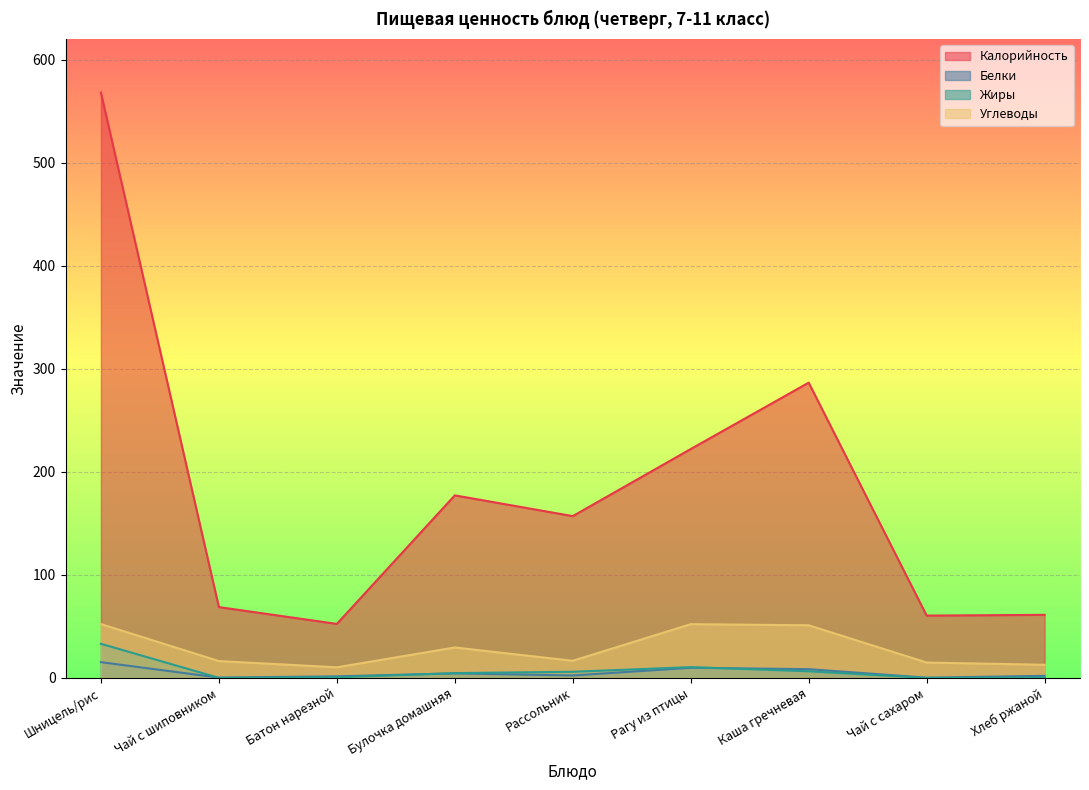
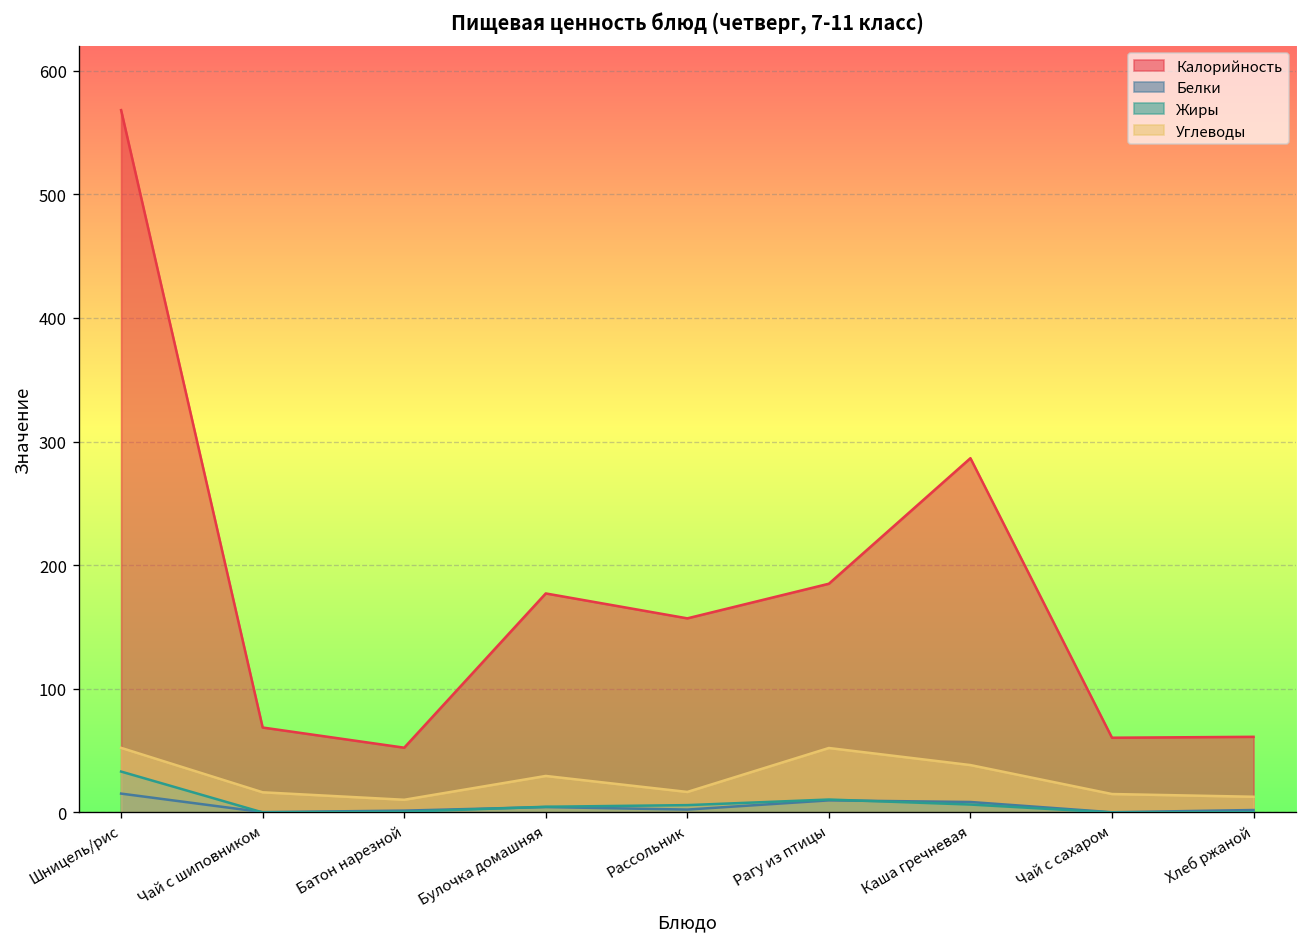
  {
    "Калорийность": {
      "Шницель/рис": 568,
      "Чай с шиповником": 69,
      "Батон нарезной": 52,
      "Булочка домашняя": 177,
      "Рассольник": 157,
-     "Рагу из птицы": 222,
+     "Рагу из птицы": 185,
      "Каша гречневая": 287,
      "Чай с сахаром": 60,
      "Хлеб ржаной": 61
    },
    "Углеводы": {
      "Шницель/рис": 52,
      "Чай с шиповником": 16,
      "Батон нарезной": 10,
      "Булочка домашняя": 30,
      "Рассольник": 17,
      "Рагу из птицы": 52,
-     "Каша гречневая": 51,
+     "Каша гречневая": 38,
      "Чай с сахаром": 15,
      "Хлеб ржаной": 13
    }
  }
